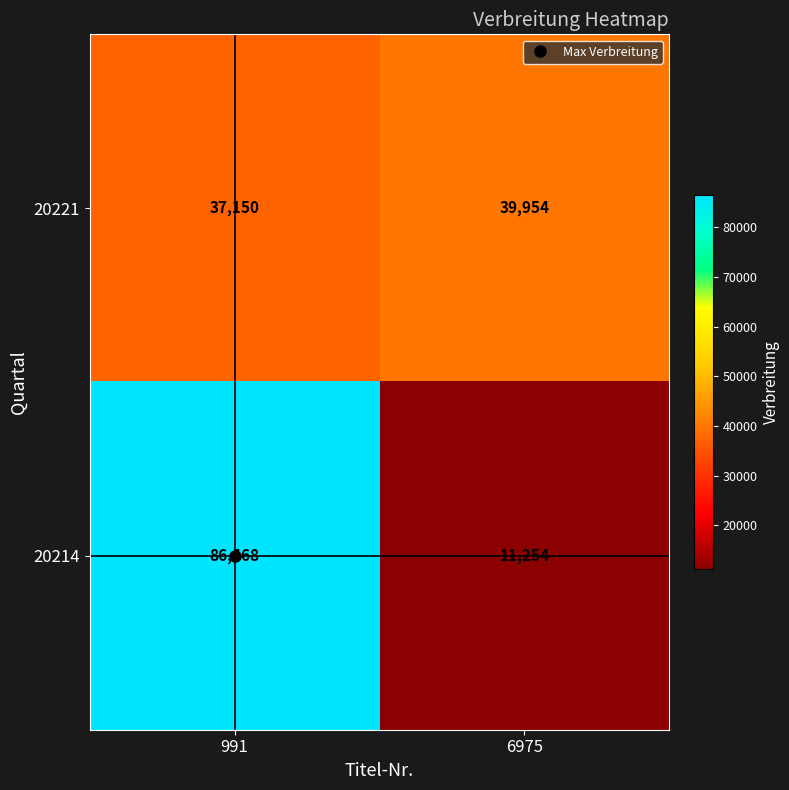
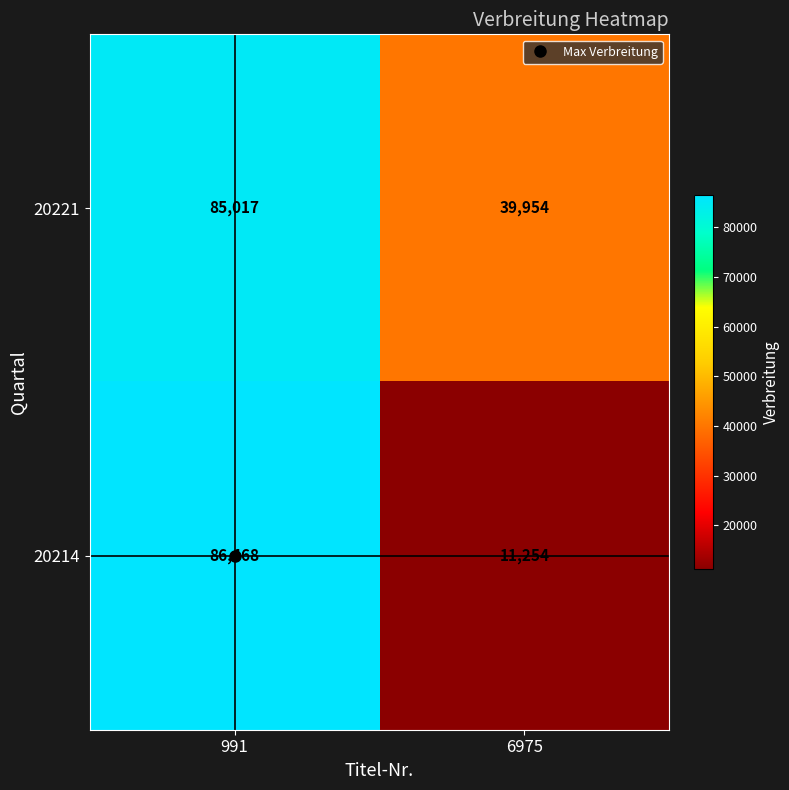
  {
    "20221": {
-     "991": "37,150",
+     "991": "85,017",
      "6975": "39,954"
    },
    "20214": {
      "6975": "11,254"
    }
  }
